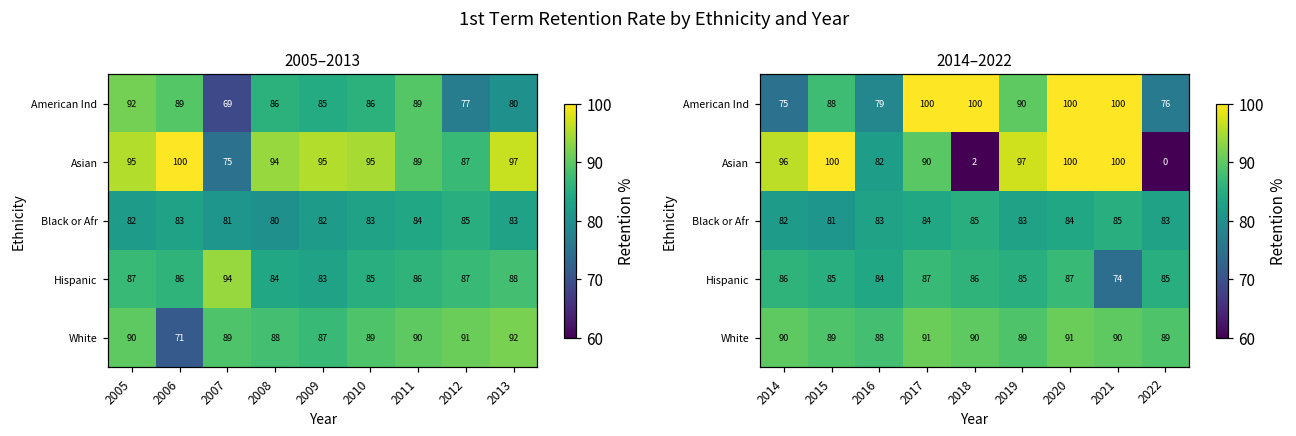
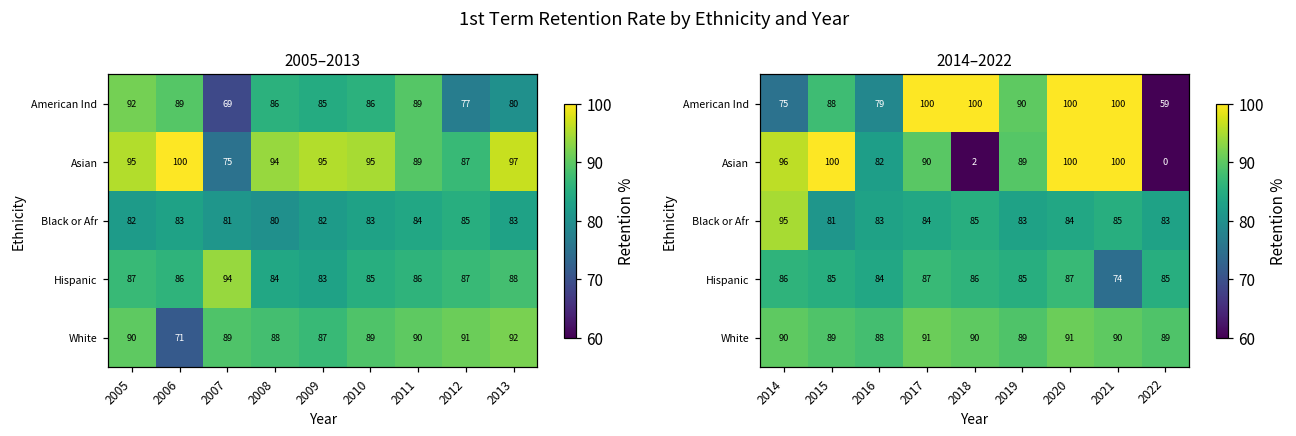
  {
    "2005–2013": {
      "American Ind": {
        "2005": 92,
        "2006": 89,
        "2007": 69,
        "2008": 86,
        "2009": 85,
        "2010": 86,
        "2011": 89,
        "2012": 77,
        "2013": 80
      },
      "Asian": {
        "2005": 95,
        "2006": 100,
        "2007": 75,
        "2008": 94,
        "2009": 95,
        "2010": 95,
        "2011": 89,
        "2012": 87,
        "2013": 97
      },
      "Black or Afr": {
        "2005": 82,
        "2006": 83,
        "2007": 81,
        "2008": 80,
        "2009": 82,
        "2010": 83,
        "2011": 84,
        "2012": 85,
        "2013": 83
      },
      "Hispanic": {
        "2005": 87,
        "2006": 86,
        "2007": 94,
        "2008": 84,
        "2009": 83,
        "2010": 85,
        "2011": 86,
        "2012": 87,
        "2013": 88
      },
      "White": {
        "2005": 90,
        "2006": 71,
        "2007": 89,
        "2008": 88,
        "2009": 87,
        "2010": 89,
        "2011": 90,
        "2012": 91,
        "2013": 92
      }
    },
    "2014–2022": {
      "American Ind": {
        "2014": 75,
        "2015": 88,
        "2016": 79,
        "2017": 100,
        "2018": 100,
        "2019": 90,
        "2020": 100,
        "2021": 100,
-       "2022": 76
+       "2022": 59
      },
      "Asian": {
        "2014": 96,
        "2015": 100,
        "2016": 82,
        "2017": 90,
        "2018": 2,
-       "2019": 97,
+       "2019": 89,
        "2020": 100,
        "2021": 100,
        "2022": 0
      },
      "Black or Afr": {
-       "2014": 82,
+       "2014": 95,
        "2015": 81,
        "2016": 83,
        "2017": 84,
        "2018": 85,
        "2019": 83,
        "2020": 84,
        "2021": 85,
        "2022": 83
      },
      "Hispanic": {
        "2014": 86,
        "2015": 85,
        "2016": 84,
        "2017": 87,
        "2018": 86,
        "2019": 85,
        "2020": 87,
        "2021": 74,
        "2022": 85
      },
      "White": {
        "2014": 90,
        "2015": 89,
        "2016": 88,
        "2017": 91,
        "2018": 90,
        "2019": 89,
        "2020": 91,
        "2021": 90,
        "2022": 89
      }
    }
  }
